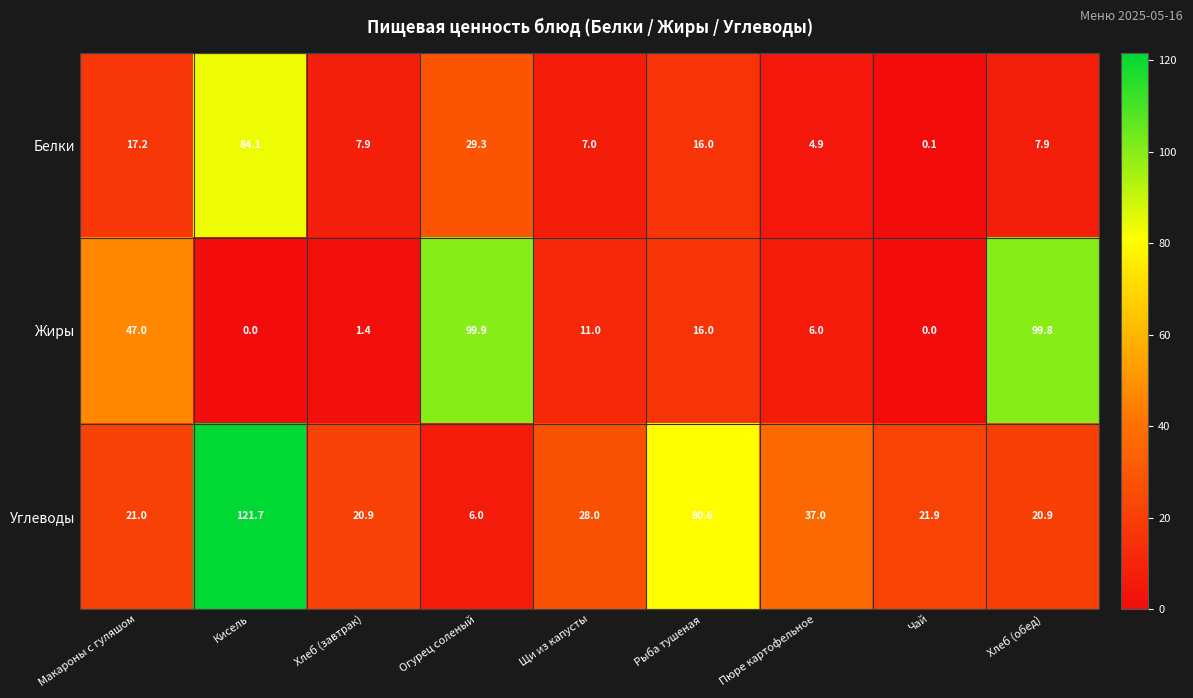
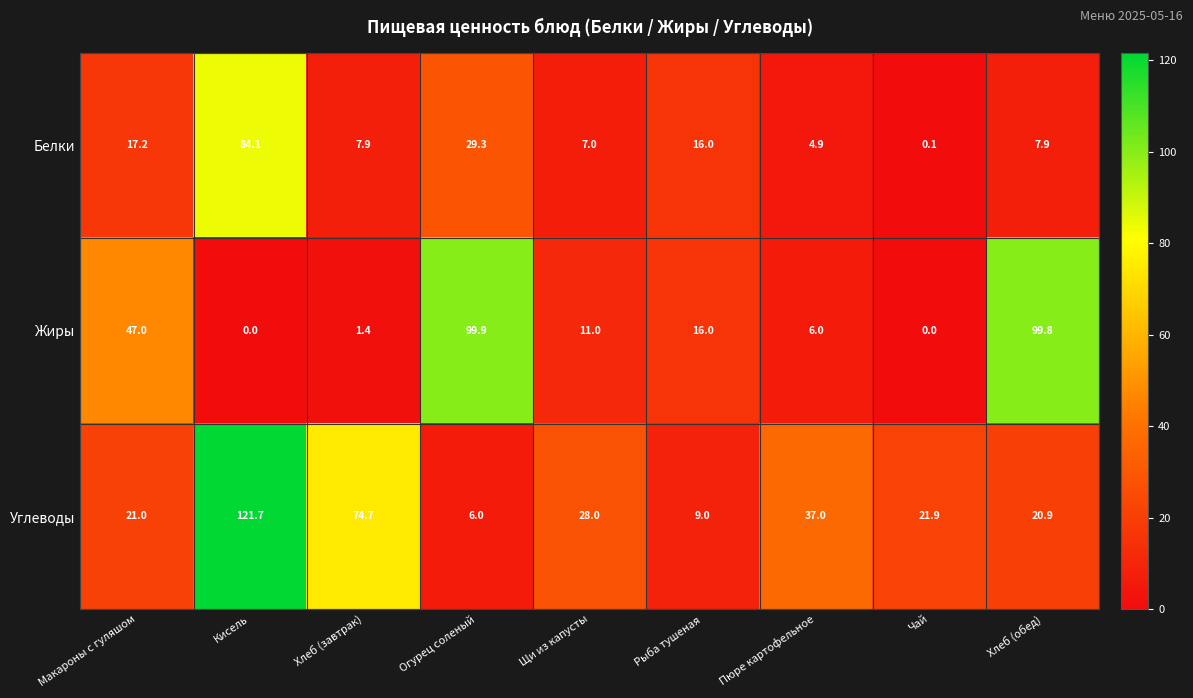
  {
    "Белки": {
      "Макароны с гуляшом": 17.2,
      "Кисель": 84.1,
      "Хлеб (завтрак)": 7.9,
      "Огурец соленый": 29.3,
      "Щи из капусты": 7.0,
      "Рыба тушеная": 16.0,
      "Пюре картофельное": 4.9,
      "Чай": 0.1,
      "Хлеб (обед)": 7.9
    },
    "Жиры": {
      "Макароны с гуляшом": 47.0,
      "Кисель": 0.0,
      "Хлеб (завтрак)": 1.4,
      "Огурец соленый": 99.9,
      "Щи из капусты": 11.0,
      "Рыба тушеная": 16.0,
      "Пюре картофельное": 6.0,
      "Чай": 0.0,
      "Хлеб (обед)": 99.8
    },
    "Углеводы": {
      "Макароны с гуляшом": 21.0,
      "Кисель": 121.7,
-     "Хлеб (завтрак)": 20.9,
+     "Хлеб (завтрак)": 74.7,
      "Огурец соленый": 6.0,
      "Щи из капусты": 28.0,
-     "Рыба тушеная": 80.6,
+     "Рыба тушеная": 9.0,
      "Пюре картофельное": 37.0,
      "Чай": 21.9,
      "Хлеб (обед)": 20.9
    }
  }
